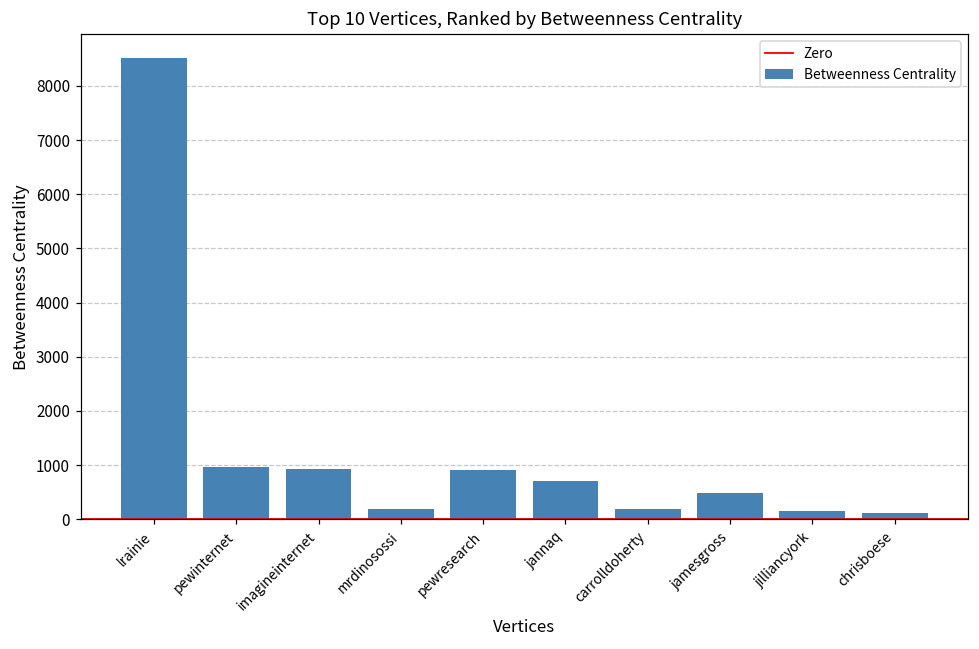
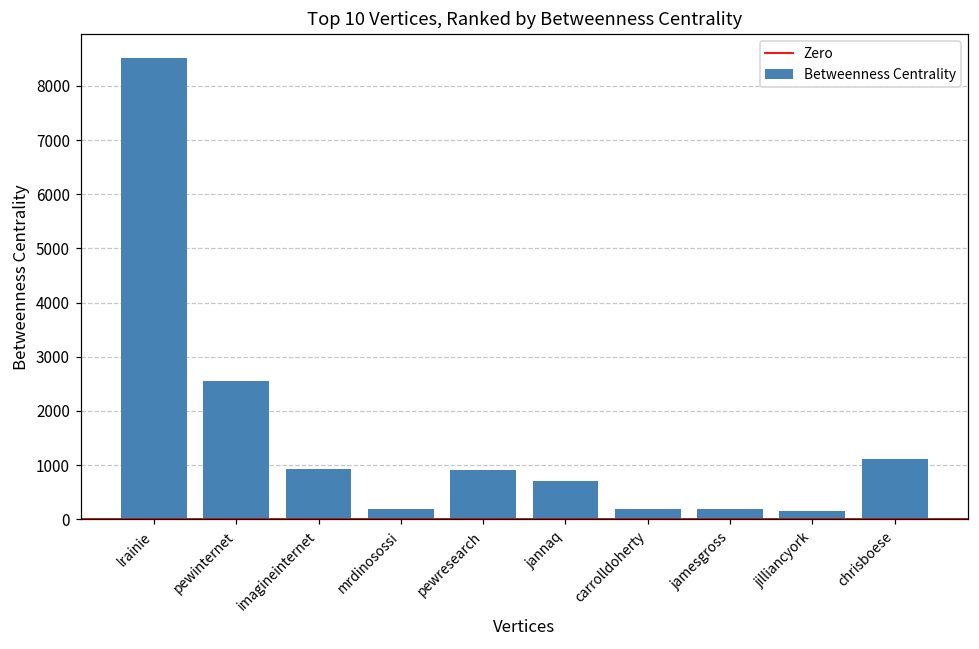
  {
    "lrainie": 8500,
-   "pewinternet": 1000,
+   "pewinternet": 2600,
    "imagineinternet": 900,
    "mrdinosossi": 200,
    "pewresearch": 900,
    "jannaq": 700,
    "carrolldoherty": 200,
-   "jamesgross": 500,
+   "jamesgross": 200,
    "jilliancyork": 200,
-   "chrisboese": 100
+   "chrisboese": 1100
  }
